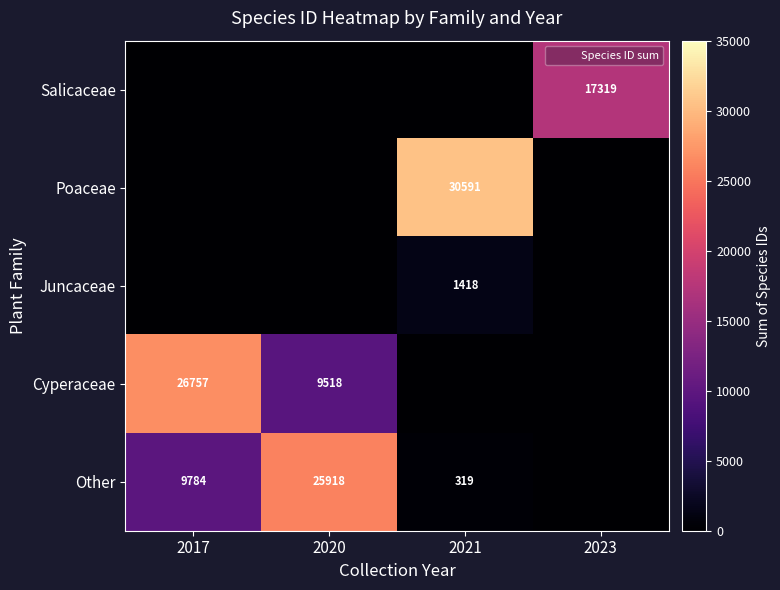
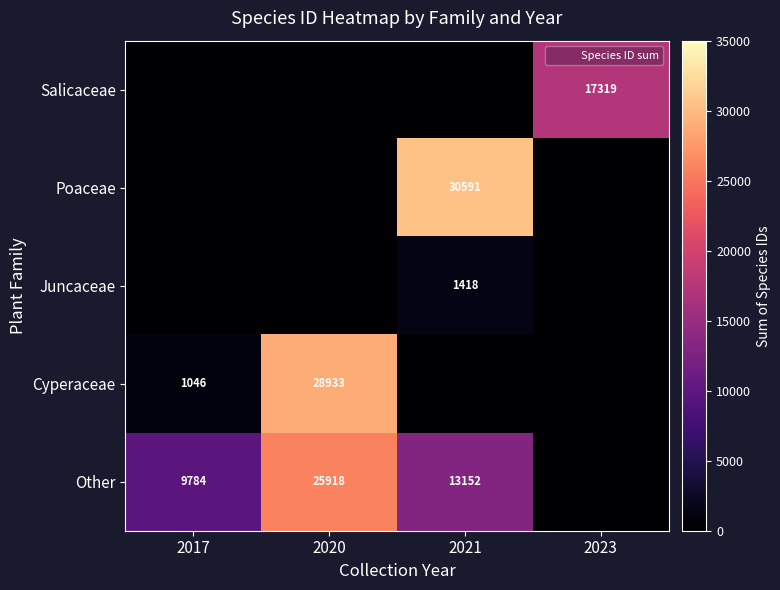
  {
    "Salicaceae": {
      "2023": 17319
    },
    "Poaceae": {
      "2021": 30591
    },
    "Juncaceae": {
      "2021": 1418
    },
    "Cyperaceae": {
-     "2017": 26757,
-     "2020": 9518
+     "2017": 1046,
+     "2020": 28933
    },
    "Other": {
      "2017": 9784,
      "2020": 25918,
-     "2021": 319
+     "2021": 13152
    }
  }
